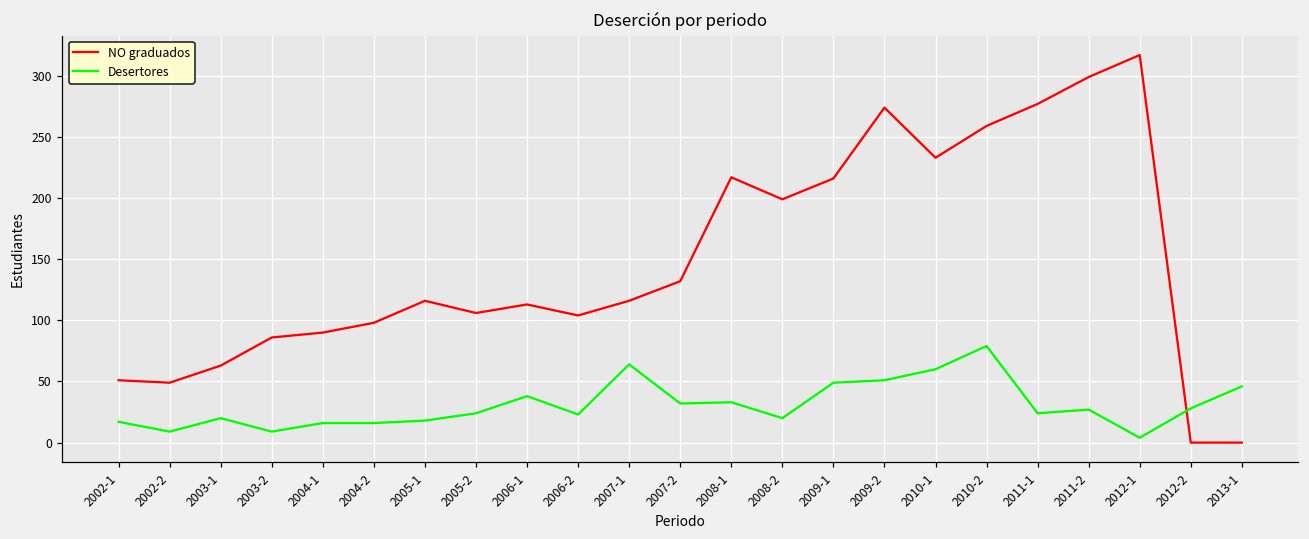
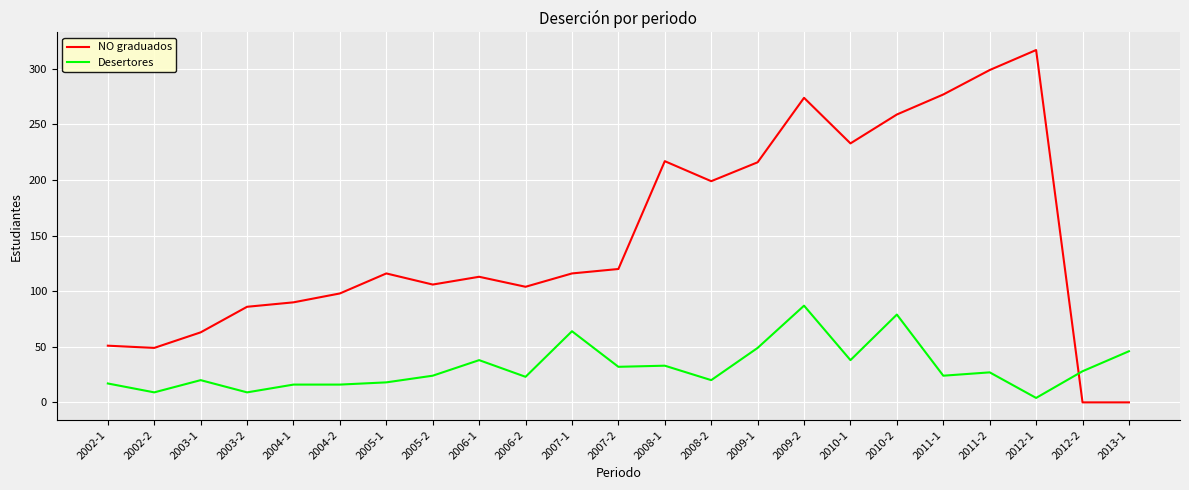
  {
    "NO graduados": {
      "2002-1": 51,
      "2002-2": 49,
      "2003-1": 63,
      "2003-2": 86,
      "2004-1": 90,
      "2004-2": 98,
      "2005-1": 116,
      "2005-2": 106,
      "2006-1": 113,
      "2006-2": 104,
      "2007-1": 116,
-     "2007-2": 132,
+     "2007-2": 120,
      "2008-1": 217,
      "2008-2": 199,
      "2009-1": 216,
      "2009-2": 274,
      "2010-1": 233,
      "2010-2": 259,
      "2011-1": 277,
      "2011-2": 299,
      "2012-1": 317,
      "2012-2": 0,
      "2013-1": 0
    },
    "Desertores": {
      "2002-1": 17,
      "2002-2": 9,
      "2003-1": 20,
      "2003-2": 9,
      "2004-1": 16,
      "2004-2": 16,
      "2005-1": 18,
      "2005-2": 24,
      "2006-1": 38,
      "2006-2": 23,
      "2007-1": 64,
      "2007-2": 32,
      "2008-1": 33,
      "2008-2": 20,
      "2009-1": 49,
-     "2009-2": 51,
-     "2010-1": 60,
+     "2009-2": 87,
+     "2010-1": 38,
      "2010-2": 79,
      "2011-1": 24,
      "2011-2": 27,
      "2012-1": 4,
      "2012-2": 28,
      "2013-1": 46
    }
  }
